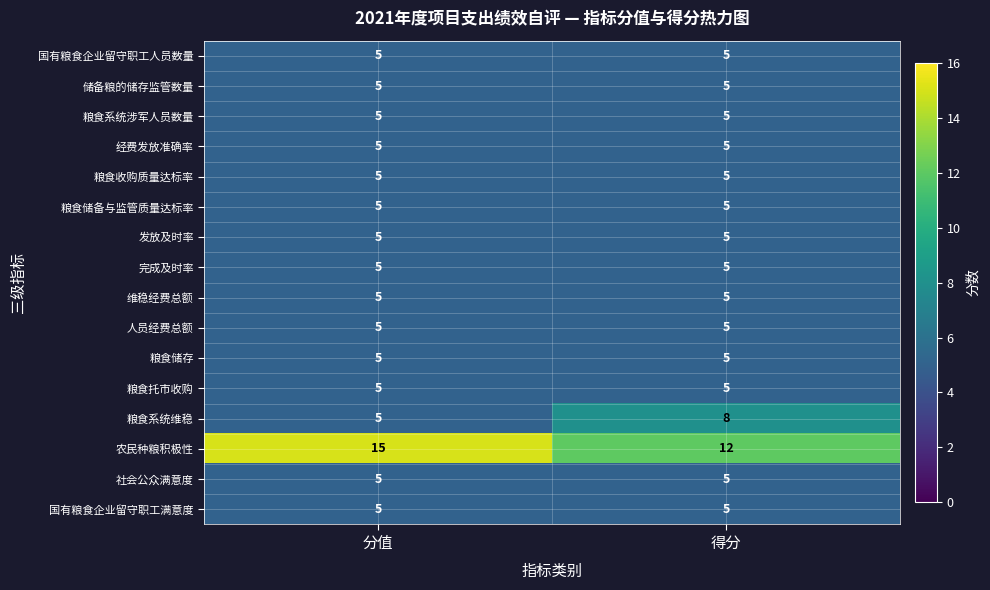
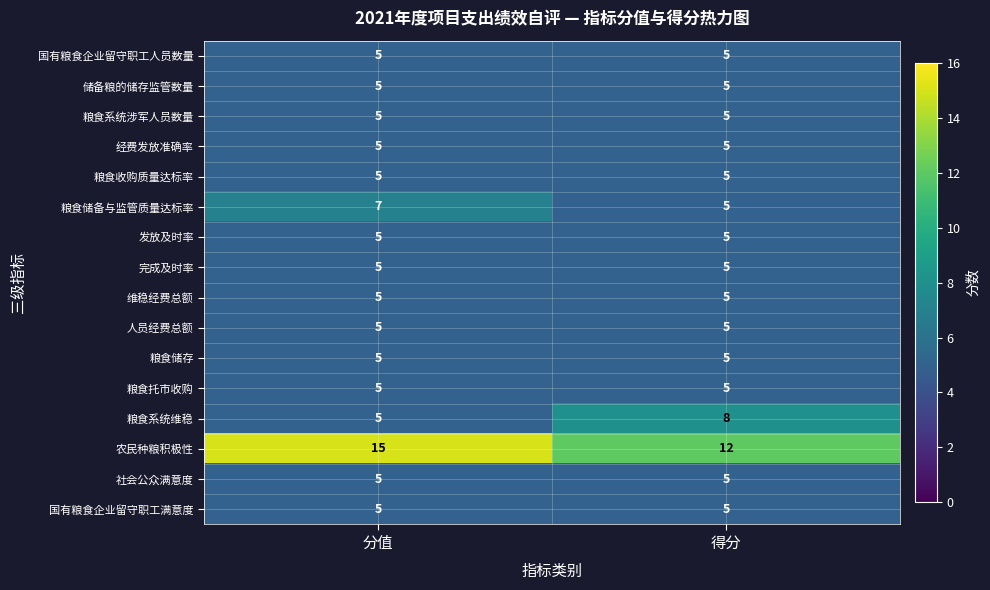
  {
    "国有粮食企业留守职工人员数量": {
      "分值": 5,
      "得分": 5
    },
    "储备粮的储存监管数量": {
      "分值": 5,
      "得分": 5
    },
    "粮食系统涉军人员数量": {
      "分值": 5,
      "得分": 5
    },
    "经费发放准确率": {
      "分值": 5,
      "得分": 5
    },
    "粮食收购质量达标率": {
      "分值": 5,
      "得分": 5
    },
    "粮食储备与监管质量达标率": {
-     "分值": 5,
+     "分值": 7,
      "得分": 5
    },
    "发放及时率": {
      "分值": 5,
      "得分": 5
    },
    "完成及时率": {
      "分值": 5,
      "得分": 5
    },
    "维稳经费总额": {
      "分值": 5,
      "得分": 5
    },
    "人员经费总额": {
      "分值": 5,
      "得分": 5
    },
    "粮食储存": {
      "分值": 5,
      "得分": 5
    },
    "粮食托市收购": {
      "分值": 5,
      "得分": 5
    },
    "粮食系统维稳": {
      "分值": 5,
      "得分": 8
    },
    "农民种粮积极性": {
      "分值": 15,
      "得分": 12
    },
    "社会公众满意度": {
      "分值": 5,
      "得分": 5
    },
    "国有粮食企业留守职工满意度": {
      "分值": 5,
      "得分": 5
    }
  }
